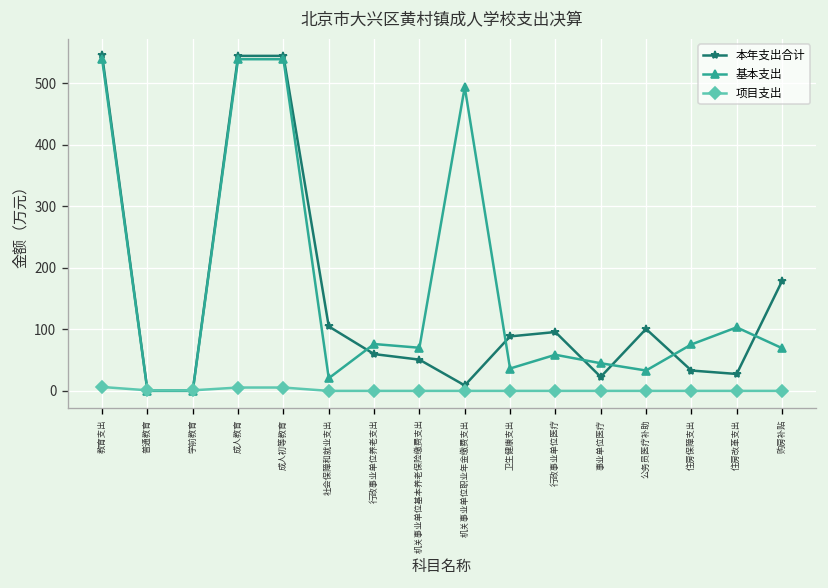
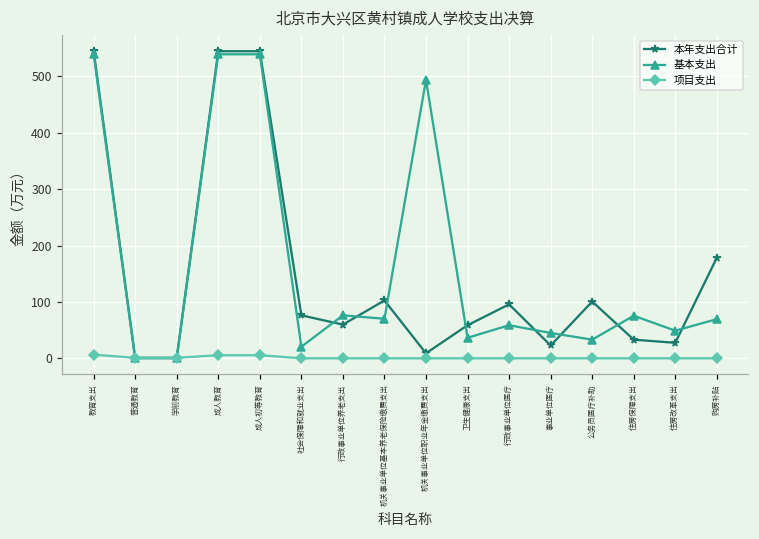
  {
    "本年支出合计": {
      "教育支出": 550,
      "成人教育": 540,
      "成人初等教育": 540,
-     "社会保障和就业支出": 100,
+     "社会保障和就业支出": 80,
      "行政事业单位养老支出": 60,
-     "机关事业单位基本养老保险缴费支出": 50,
+     "机关事业单位基本养老保险缴费支出": 100,
      "机关事业单位职业年金缴费支出": 10,
-     "卫生健康支出": 90,
+     "卫生健康支出": 60,
      "行政事业单位医疗": 100,
      "事业单位医疗": 20,
      "公务员医疗补助": 100,
      "住房保障支出": 30,
      "住房改革支出": 30,
      "购房补贴": 180
    },
    "基本支出": {
      "教育支出": 540,
      "成人教育": 540,
      "成人初等教育": 540,
      "社会保障和就业支出": 20,
      "行政事业单位养老支出": 80,
      "机关事业单位基本养老保险缴费支出": 70,
      "机关事业单位职业年金缴费支出": 490,
      "卫生健康支出": 40,
      "行政事业单位医疗": 60,
      "事业单位医疗": 40,
      "公务员医疗补助": 30,
      "住房保障支出": 80,
-     "住房改革支出": 100,
+     "住房改革支出": 50,
      "购房补贴": 70
    },
    "项目支出": {
      "教育支出": 10,
      "成人教育": 10,
      "成人初等教育": 10,
      "社会保障和就业支出": 0,
      "行政事业单位养老支出": 0,
      "机关事业单位基本养老保险缴费支出": 0,
      "机关事业单位职业年金缴费支出": 0,
      "卫生健康支出": 0,
      "行政事业单位医疗": 0,
      "事业单位医疗": 0,
      "公务员医疗补助": 0,
      "住房保障支出": 0,
      "住房改革支出": 0,
      "购房补贴": 0
    }
  }
